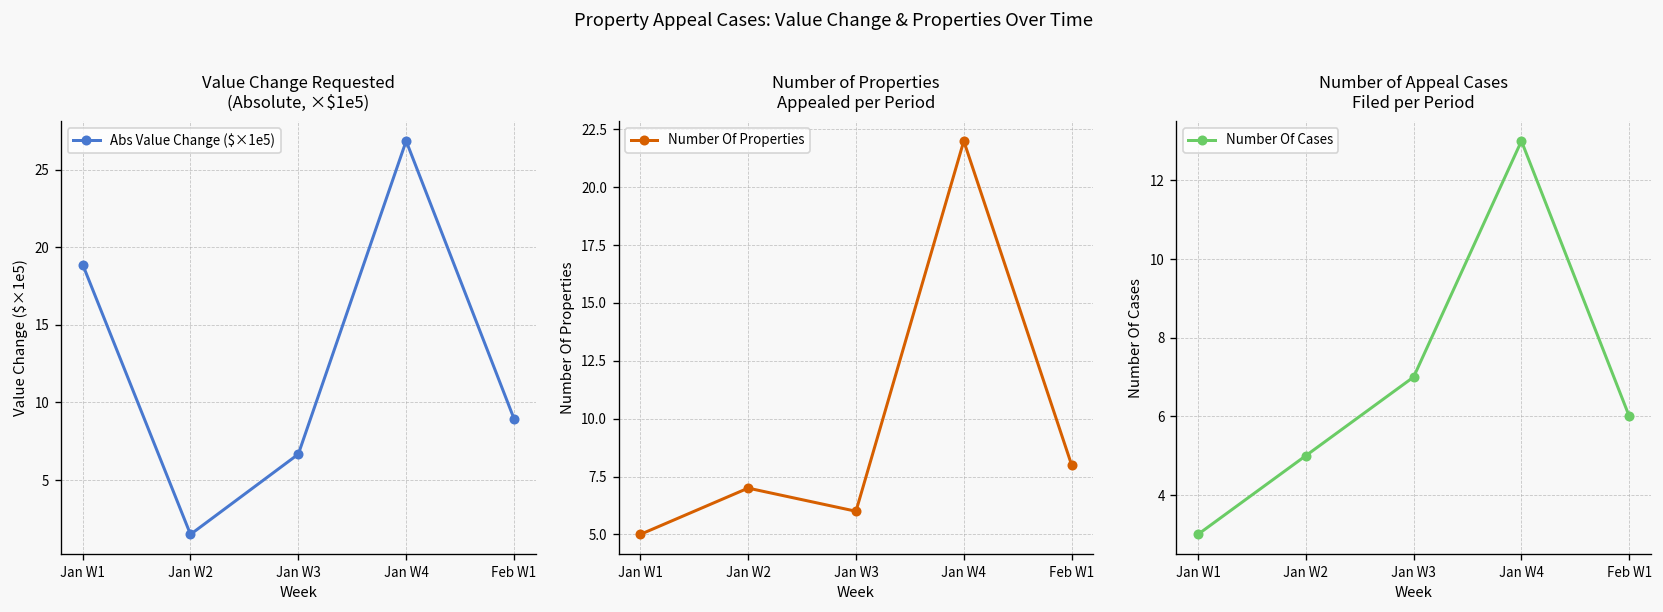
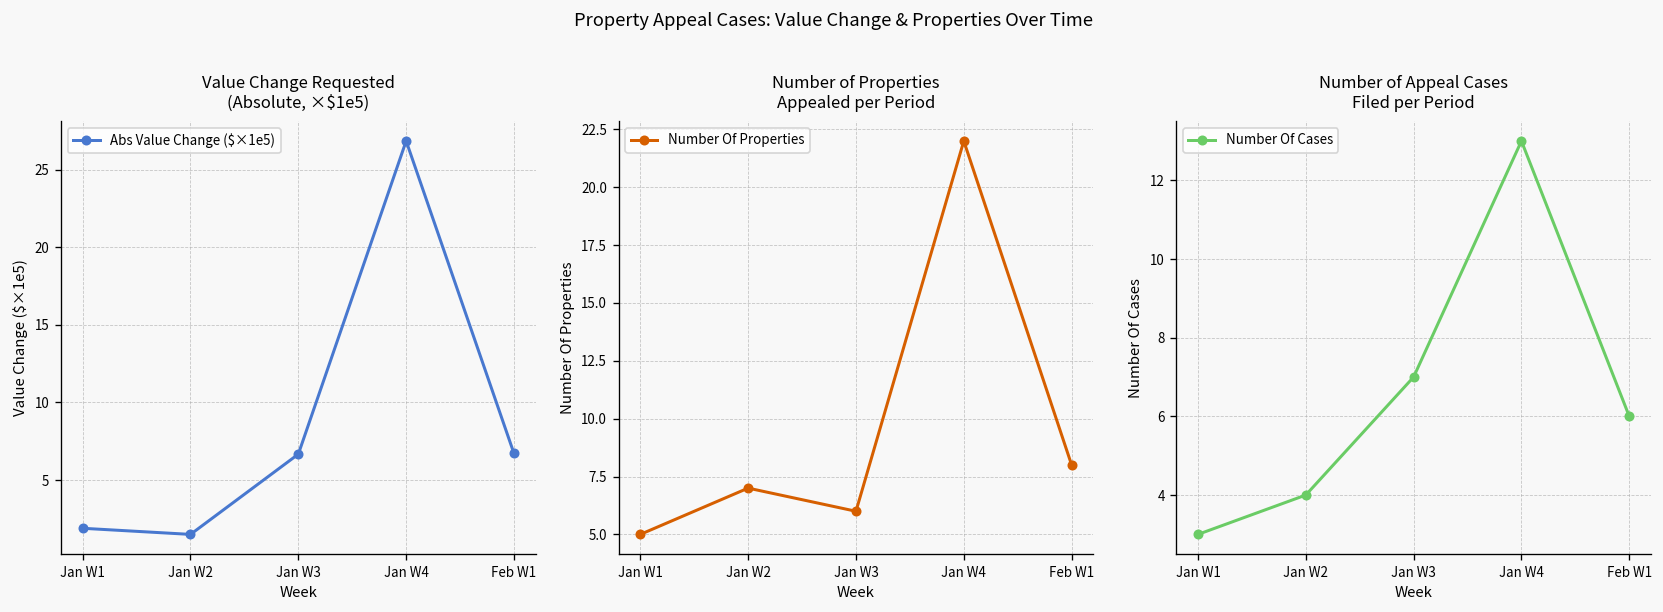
  {
    "Value Change Requested (Absolute, ×$1e5)": {
-     "Jan W1": 18.9,
+     "Jan W1": 1.9,
      "Jan W2": 1.5,
      "Jan W3": 6.7,
      "Jan W4": 26.9,
-     "Feb W1": 9.0
+     "Feb W1": 6.7
    },
    "Number of Properties Appealed per Period": {
      "Jan W1": 5.0,
      "Jan W2": 7.0,
      "Jan W3": 6.0,
      "Jan W4": 22.0,
      "Feb W1": 8.0
    },
    "Number of Appeal Cases Filed per Period": {
      "Jan W1": 3,
-     "Jan W2": 5,
+     "Jan W2": 4,
      "Jan W3": 7,
      "Jan W4": 13,
      "Feb W1": 6
    }
  }
